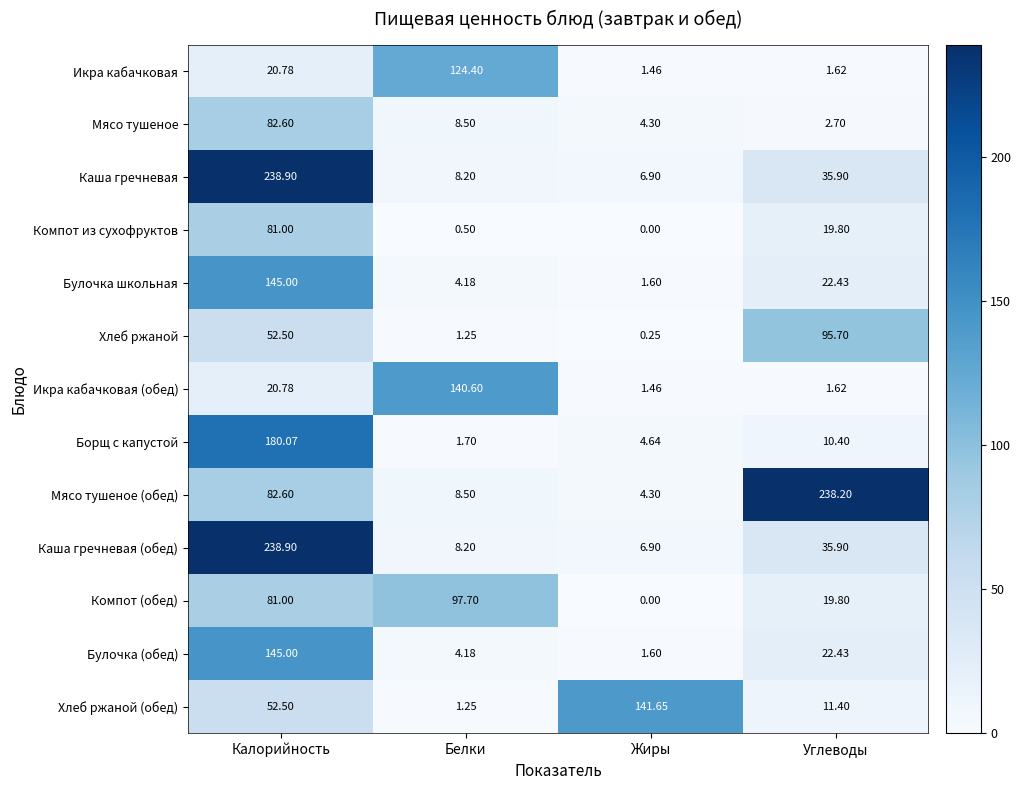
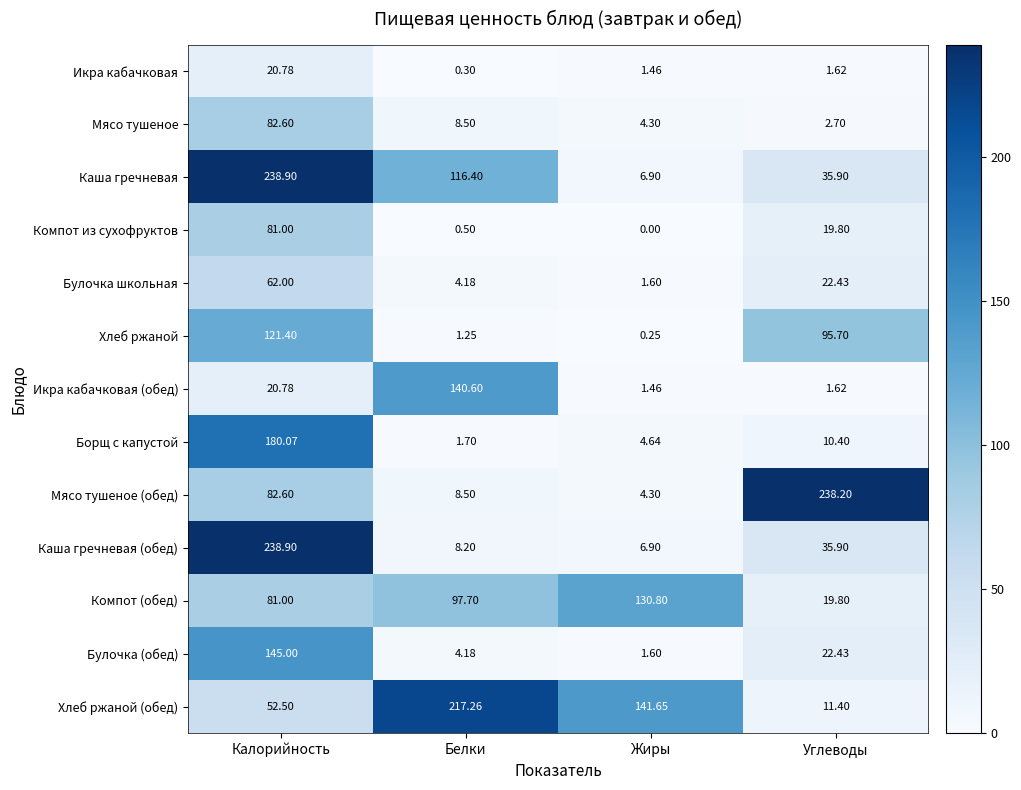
  {
    "Икра кабачковая": {
      "Калорийность": 20.78,
-     "Белки": 124.40,
+     "Белки": 0.30,
      "Жиры": 1.46,
      "Углеводы": 1.62
    },
    "Мясо тушеное": {
      "Калорийность": 82.60,
      "Белки": 8.50,
      "Жиры": 4.30,
      "Углеводы": 2.70
    },
    "Каша гречневая": {
      "Калорийность": 238.90,
-     "Белки": 8.20,
+     "Белки": 116.40,
      "Жиры": 6.90,
      "Углеводы": 35.90
    },
    "Компот из сухофруктов": {
      "Калорийность": 81.00,
      "Белки": 0.50,
      "Жиры": 0.00,
      "Углеводы": 19.80
    },
    "Булочка школьная": {
-     "Калорийность": 145.00,
+     "Калорийность": 62.00,
      "Белки": 4.18,
      "Жиры": 1.60,
      "Углеводы": 22.43
    },
    "Хлеб ржаной": {
-     "Калорийность": 52.50,
+     "Калорийность": 121.40,
      "Белки": 1.25,
      "Жиры": 0.25,
      "Углеводы": 95.70
    },
    "Икра кабачковая (обед)": {
      "Калорийность": 20.78,
      "Белки": 140.60,
      "Жиры": 1.46,
      "Углеводы": 1.62
    },
    "Борщ с капустой": {
      "Калорийность": 180.07,
      "Белки": 1.70,
      "Жиры": 4.64,
      "Углеводы": 10.40
    },
    "Мясо тушеное (обед)": {
      "Калорийность": 82.60,
      "Белки": 8.50,
      "Жиры": 4.30,
      "Углеводы": 238.20
    },
    "Каша гречневая (обед)": {
      "Калорийность": 238.90,
      "Белки": 8.20,
      "Жиры": 6.90,
      "Углеводы": 35.90
    },
    "Компот (обед)": {
      "Калорийность": 81.00,
      "Белки": 97.70,
-     "Жиры": 0.00,
+     "Жиры": 130.80,
      "Углеводы": 19.80
    },
    "Булочка (обед)": {
      "Калорийность": 145.00,
      "Белки": 4.18,
      "Жиры": 1.60,
      "Углеводы": 22.43
    },
    "Хлеб ржаной (обед)": {
      "Калорийность": 52.50,
-     "Белки": 1.25,
+     "Белки": 217.26,
      "Жиры": 141.65,
      "Углеводы": 11.40
    }
  }
